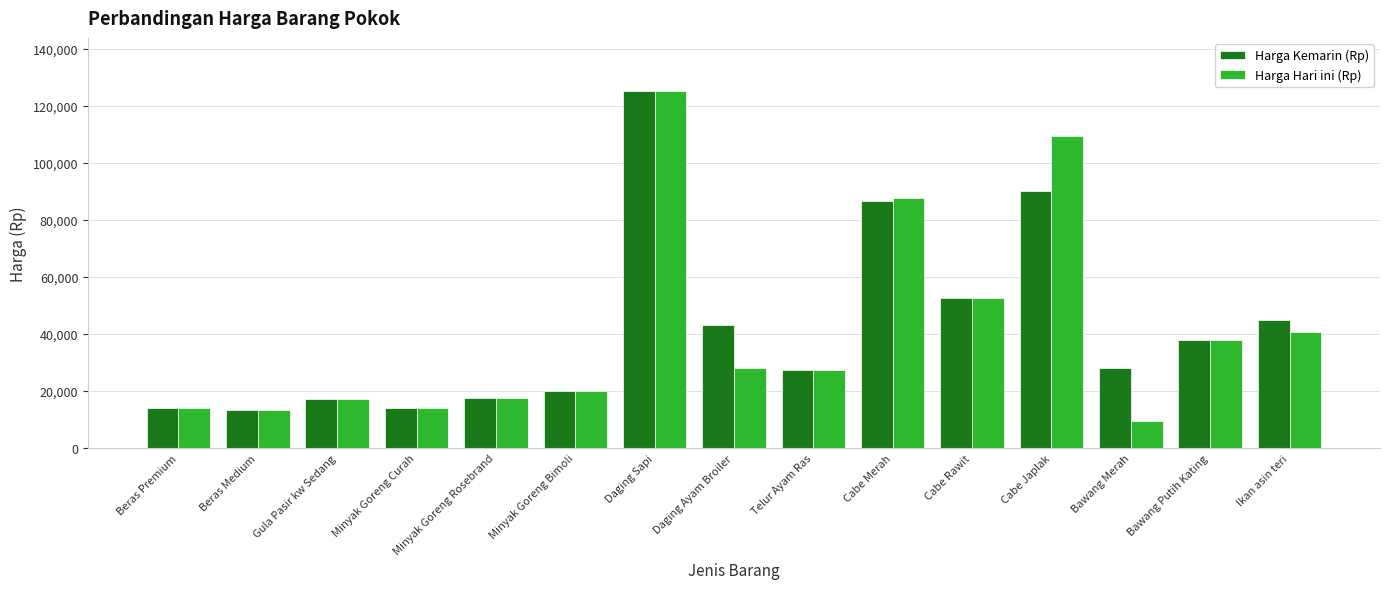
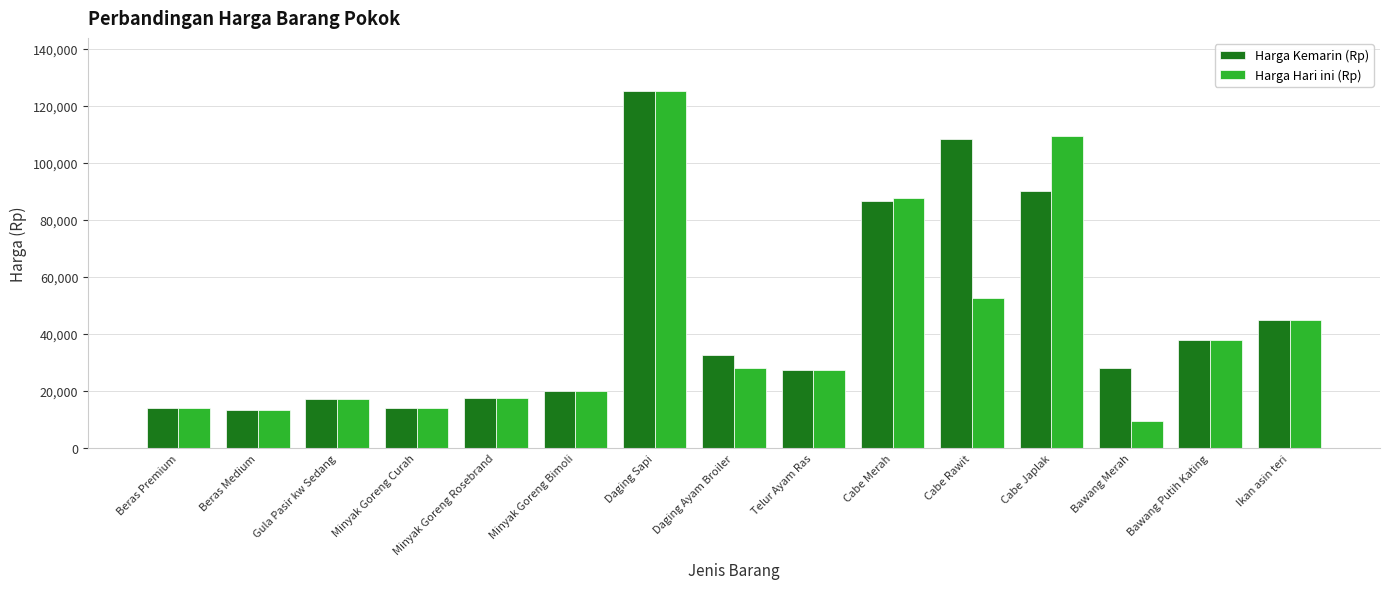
  {
    "Harga Kemarin (Rp)": {
      "Beras Premium": "14,000",
      "Beras Medium": "13,000",
      "Gula Pasir kw Sedang": "17,000",
      "Minyak Goreng Curah": "14,000",
      "Minyak Goreng Rosebrand": "18,000",
      "Minyak Goreng Bimoli": "20,000",
      "Daging Sapi": "125,000",
-     "Daging Ayam Broiler": "43,000",
+     "Daging Ayam Broiler": "33,000",
      "Telur Ayam Ras": "28,000",
      "Cabe Merah": "87,000",
-     "Cabe Rawit": "53,000",
+     "Cabe Rawit": "108,000",
      "Cabe Japlak": "90,000",
      "Bawang Merah": "28,000",
      "Bawang Putih Kating": "38,000",
      "Ikan asin teri": "45,000"
    },
    "Harga Hari ini (Rp)": {
      "Beras Premium": "14,000",
      "Beras Medium": "13,000",
      "Gula Pasir kw Sedang": "17,000",
      "Minyak Goreng Curah": "14,000",
      "Minyak Goreng Rosebrand": "18,000",
      "Minyak Goreng Bimoli": "20,000",
      "Daging Sapi": "125,000",
      "Daging Ayam Broiler": "28,000",
      "Telur Ayam Ras": "28,000",
      "Cabe Merah": "88,000",
      "Cabe Rawit": "53,000",
      "Cabe Japlak": "110,000",
      "Bawang Merah": "10,000",
      "Bawang Putih Kating": "38,000",
-     "Ikan asin teri": "41,000"
+     "Ikan asin teri": "45,000"
    }
  }
